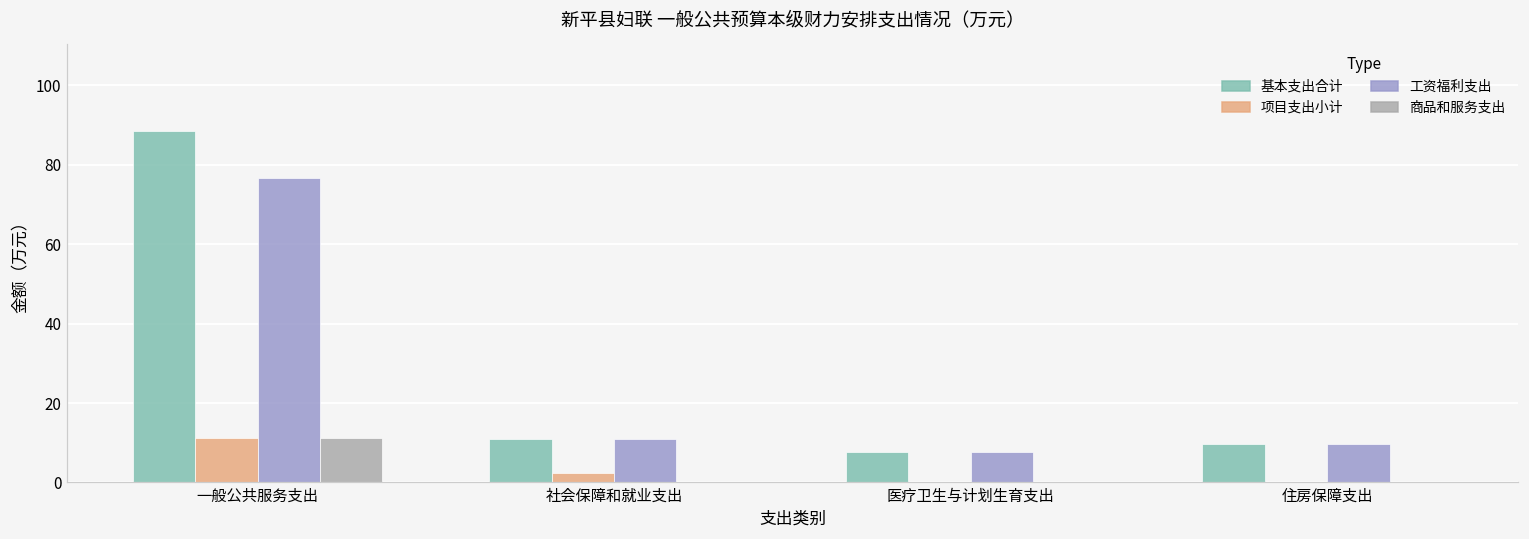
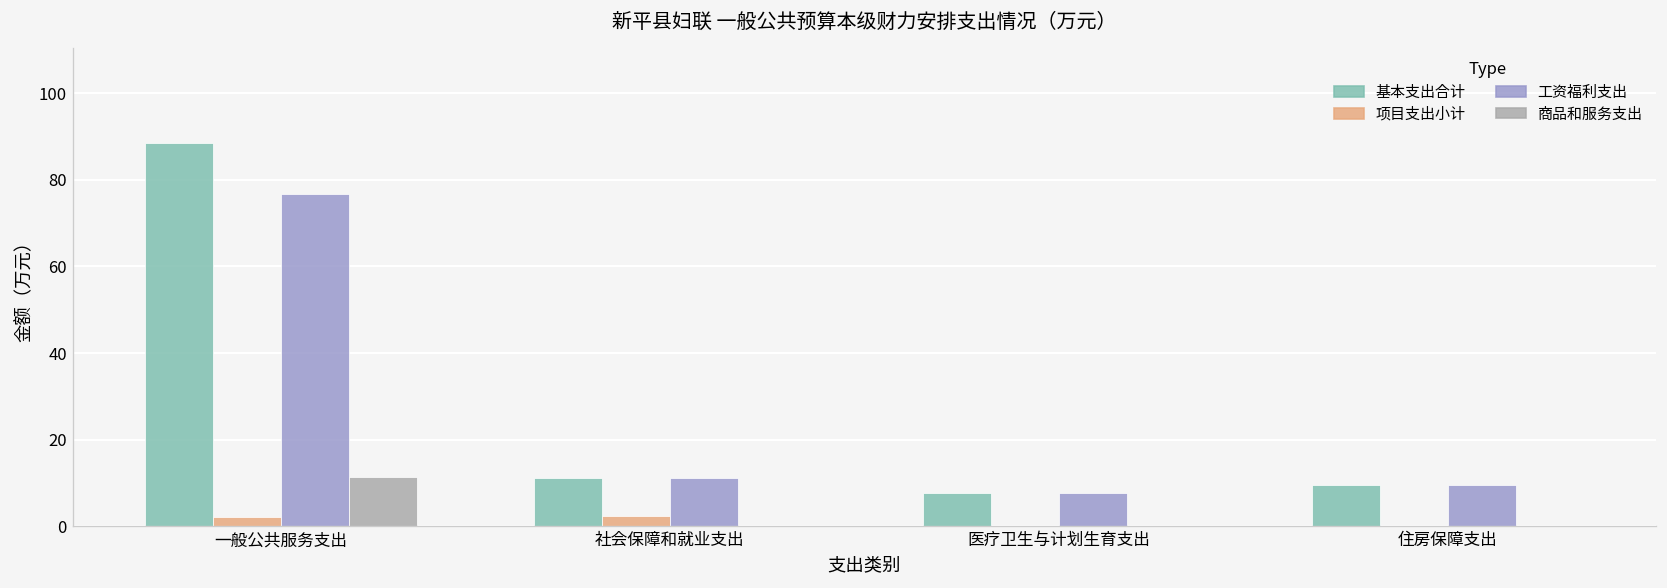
  {
    "项目支出小计": {
-     "一般公共服务支出": 11,
+     "一般公共服务支出": 2,
      "社会保障和就业支出": 2,
      "医疗卫生与计划生育支出": 0,
      "住房保障支出": 0
    }
  }
